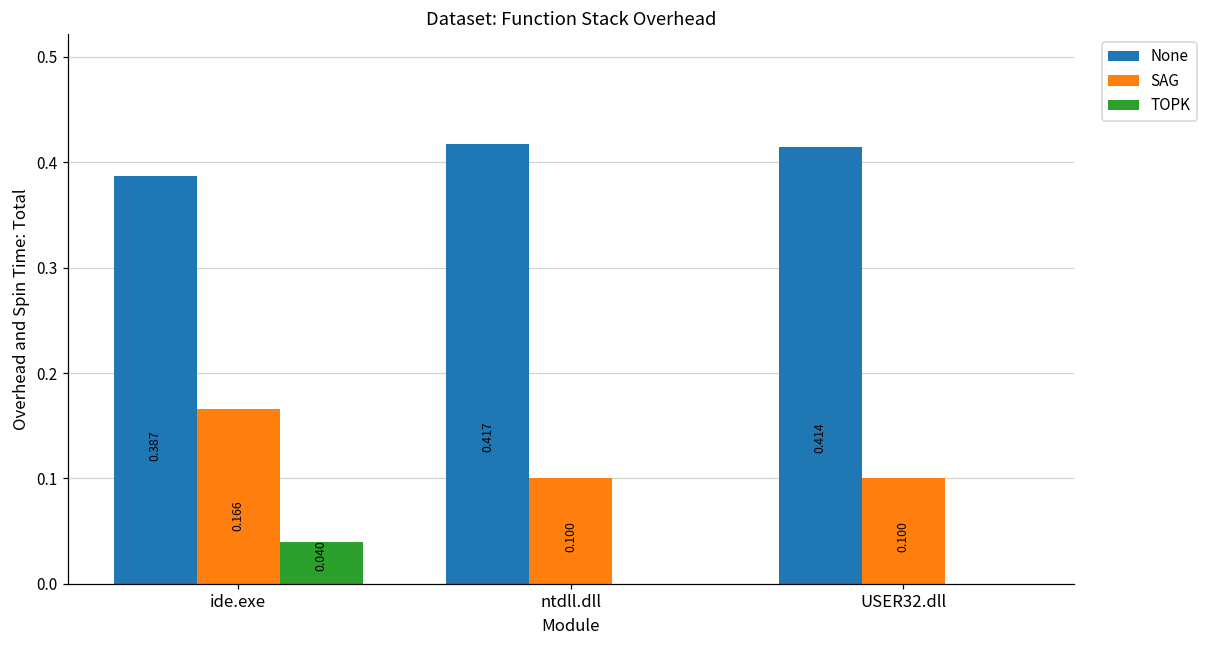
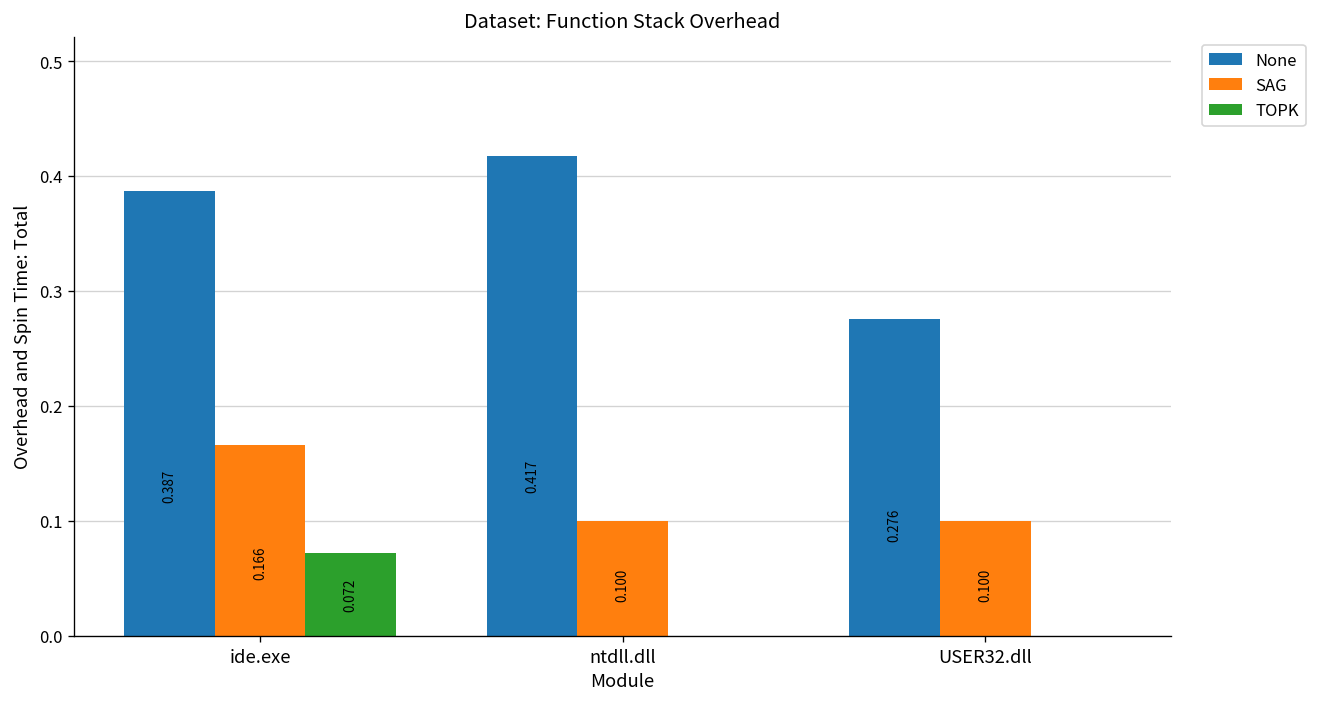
  {
    "None": {
      "ide.exe": 0.387,
      "ntdll.dll": 0.417,
-     "USER32.dll": 0.414
+     "USER32.dll": 0.276
    },
    "SAG": {
      "ide.exe": 0.166,
      "ntdll.dll": 0.100,
      "USER32.dll": 0.100
    },
    "TOPK": {
-     "ide.exe": 0.040
+     "ide.exe": 0.072
    }
  }
